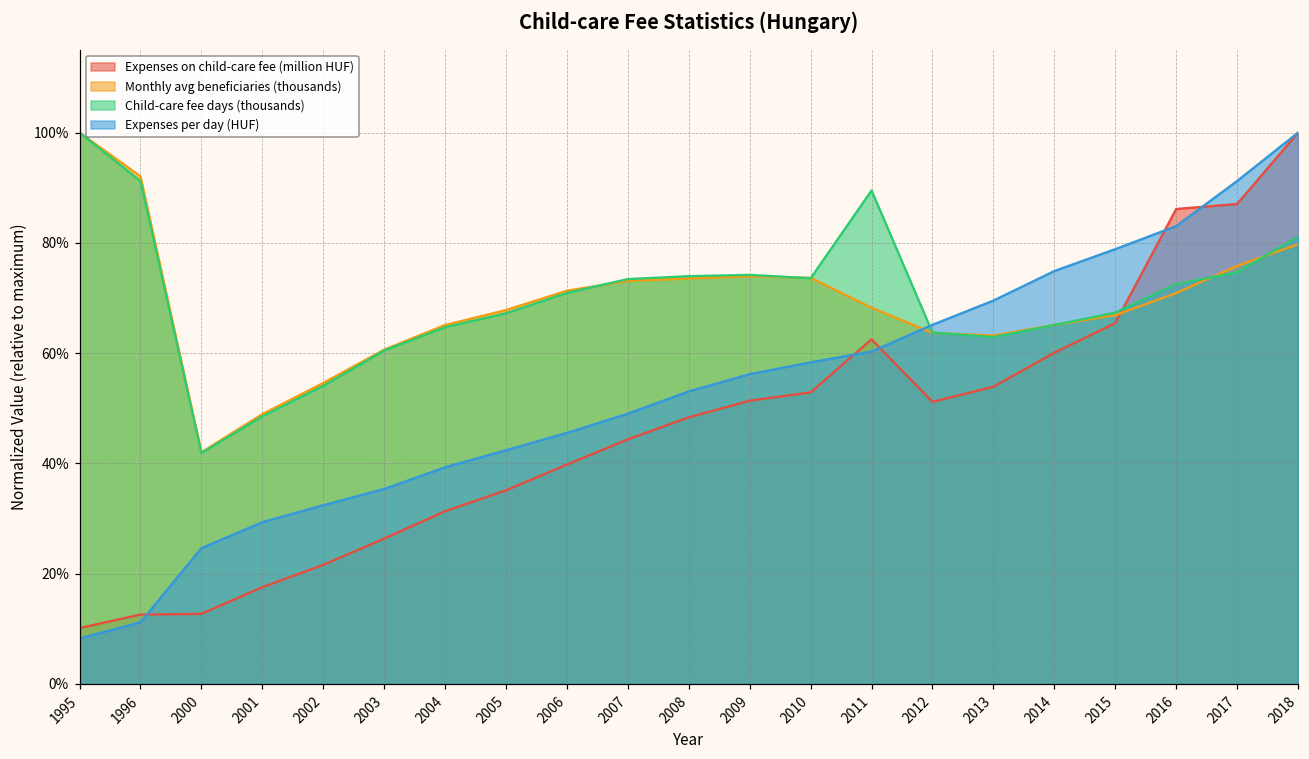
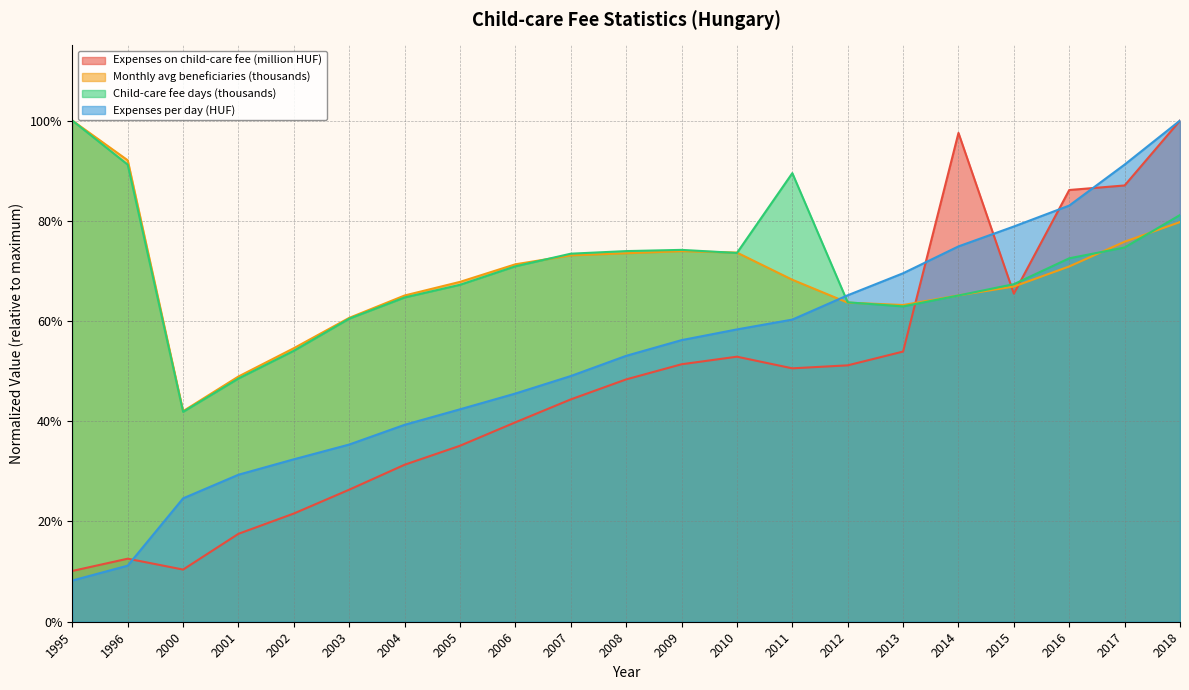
  {
    "Expenses on child-care fee (million HUF)": {
      "1995": "10%",
      "1996": "13%",
-     "2000": "13%",
+     "2000": "10%",
      "2001": "18%",
      "2002": "22%",
      "2003": "26%",
      "2004": "31%",
      "2005": "35%",
      "2006": "40%",
      "2007": "44%",
      "2008": "48%",
      "2009": "51%",
      "2010": "53%",
-     "2011": "63%",
+     "2011": "51%",
      "2012": "51%",
      "2013": "54%",
-     "2014": "60%",
+     "2014": "98%",
      "2015": "65%",
      "2016": "86%",
      "2017": "87%"
    },
    "Monthly avg beneficiaries (thousands)": {
      "1996": "92%",
      "2005": "68%",
      "2011": "68%",
      "2016": "71%",
      "2017": "76%",
      "2018": "80%"
    },
    "Child-care fee days (thousands)": {
      "1996": "91%",
      "2005": "67%",
      "2011": "90%",
      "2016": "73%",
      "2017": "75%",
      "2018": "81%"
    },
    "Expenses per day (HUF)": {
      "1995": "8%",
      "1996": "11%",
      "2000": "25%",
      "2001": "29%",
      "2002": "32%",
      "2003": "35%",
      "2004": "39%",
      "2005": "42%",
      "2006": "46%",
      "2007": "49%",
      "2008": "53%",
      "2009": "56%",
      "2010": "58%",
      "2011": "60%",
      "2012": "65%",
      "2013": "70%",
      "2014": "75%",
      "2015": "79%",
      "2016": "83%",
      "2017": "91%"
    }
  }
